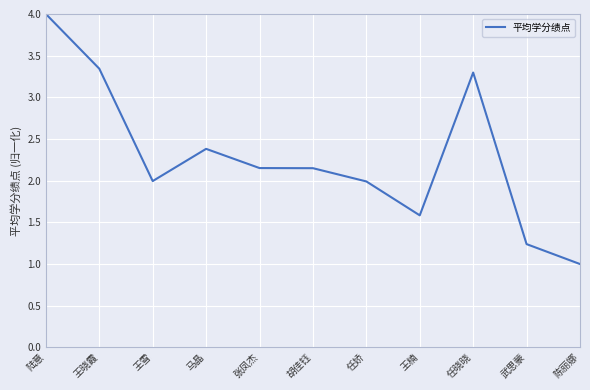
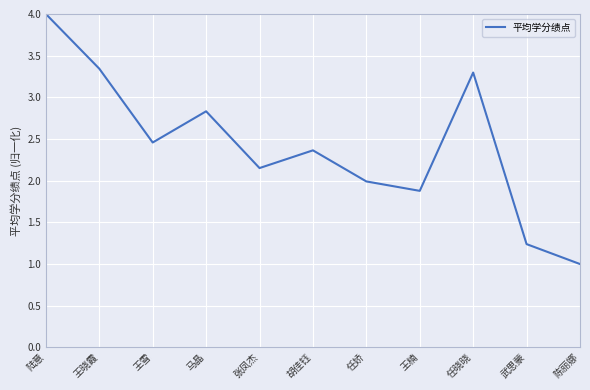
  {
    "陆意": 4.0,
    "王晓霞": 3.3,
-   "王雪": 2.0,
-   "马晶": 2.4,
+   "王雪": 2.5,
+   "马晶": 2.8,
    "张凤杰": 2.2,
-   "胡佳钰": 2.2,
+   "胡佳钰": 2.4,
    "任娇": 2.0,
-   "王楠": 1.6,
+   "王楠": 1.9,
    "任晓晓": 3.3,
    "武思蒙": 1.2,
    "陈丽娜": 1.0
  }
